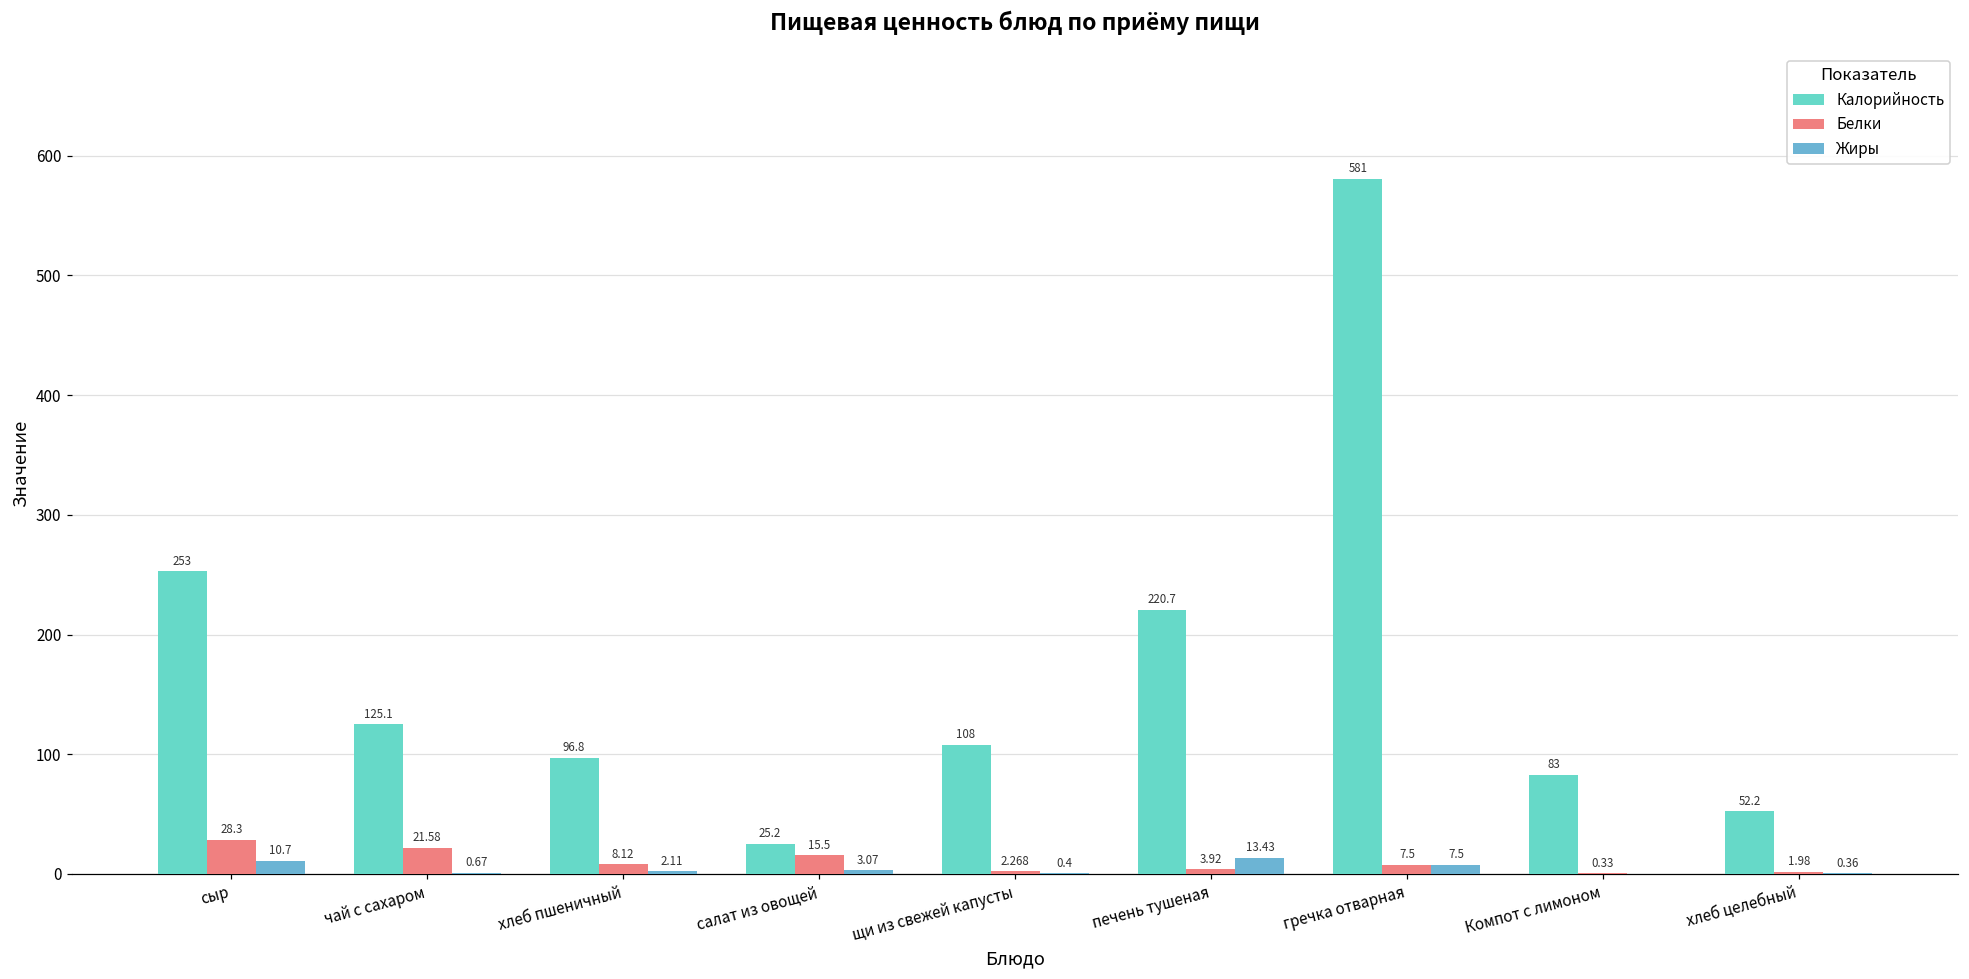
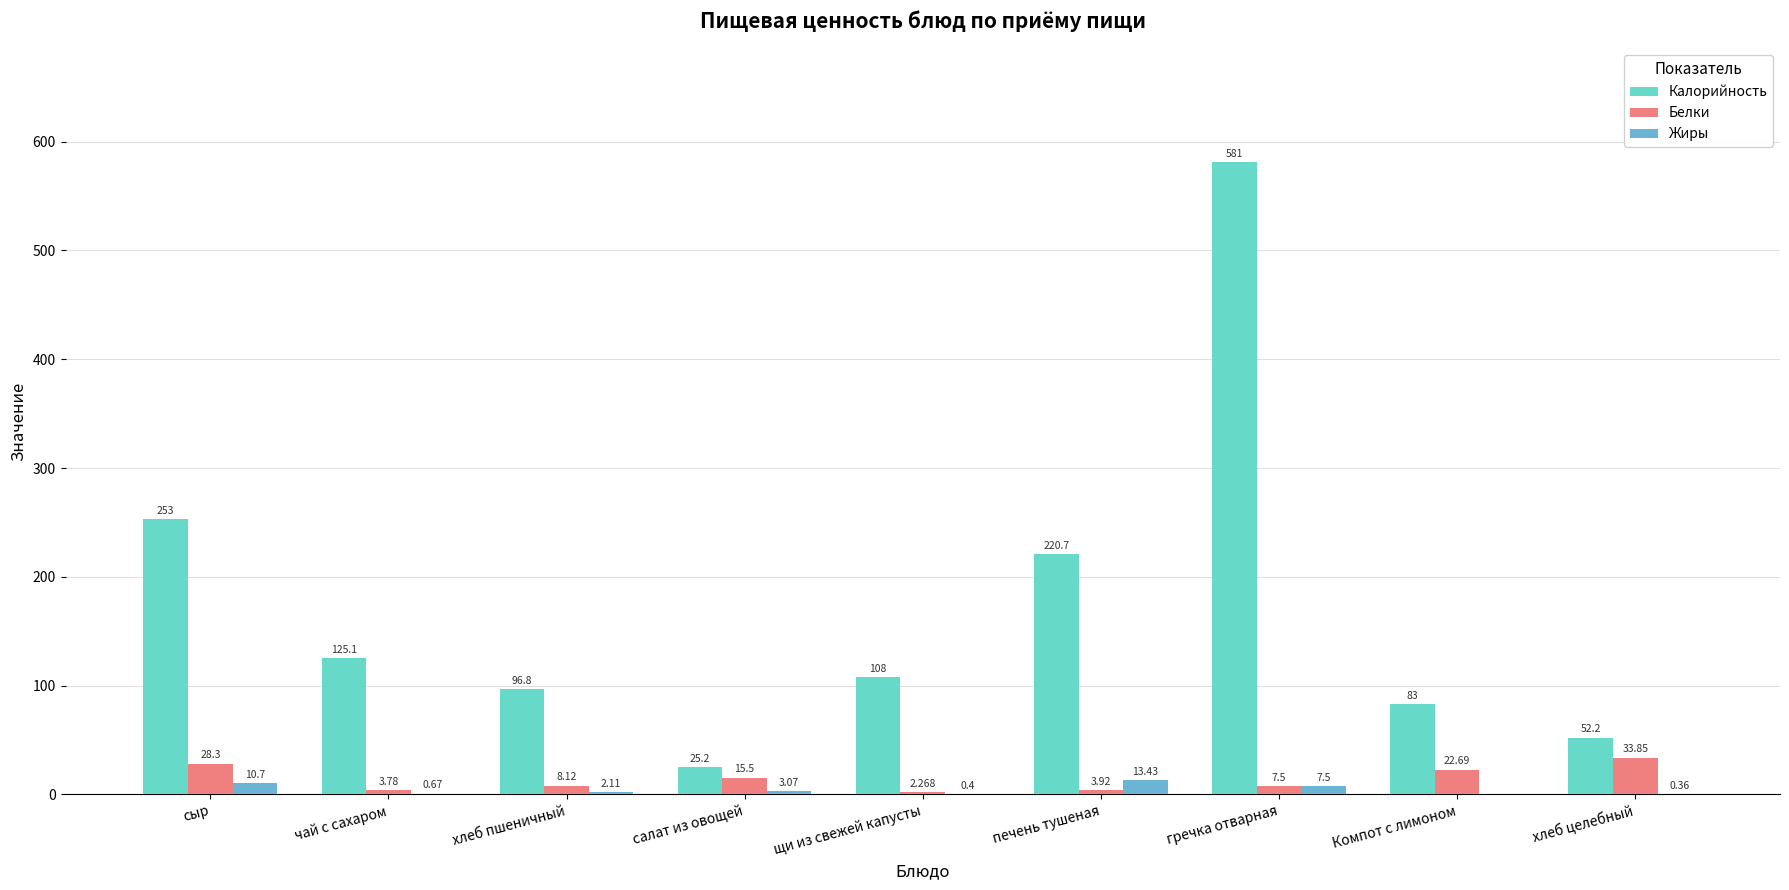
  {
    "Белки": {
      "сыр": 28.3,
-     "чай с сахаром": 21.58,
+     "чай с сахаром": 3.78,
      "хлеб пшеничный": 8.12,
      "салат из овощей": 15.5,
      "щи из свежей капусты": 2.268,
      "печень тушеная": 3.92,
      "гречка отварная": 7.5,
-     "Компот с лимоном": 0.33,
-     "хлеб целебный": 1.98
+     "Компот с лимоном": 22.69,
+     "хлеб целебный": 33.85
    }
  }
